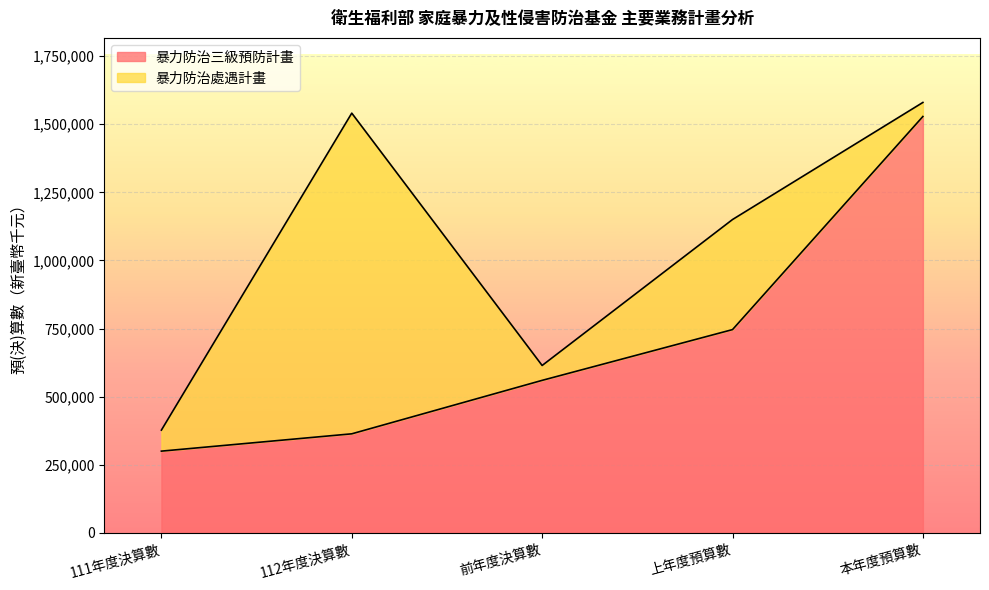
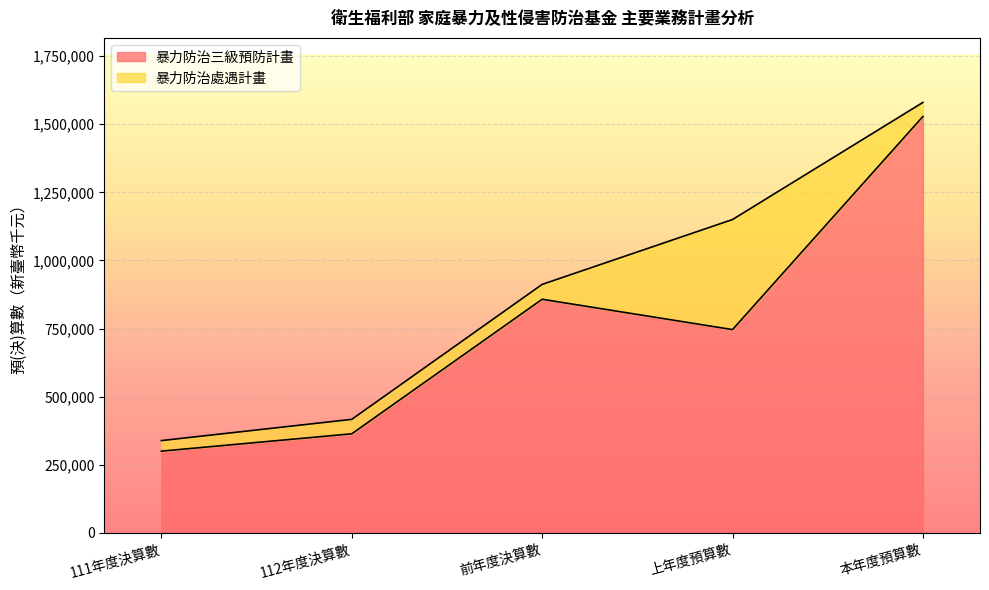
  {
    "暴力防治三級預防計畫": {
      "111年度決算數": "300,000",
      "112年度決算數": "360,000",
-     "前年度決算數": "560,000",
+     "前年度決算數": "860,000",
      "上年度預算數": "750,000",
      "本年度預算數": "1,530,000"
    },
    "暴力防治處遇計畫": {
-     "111年度決算數": "80,000",
-     "112年度決算數": "1,180,000",
+     "111年度決算數": "40,000",
+     "112年度決算數": "50,000",
      "前年度決算數": "50,000",
      "上年度預算數": "400,000",
      "本年度預算數": "50,000"
    }
  }
